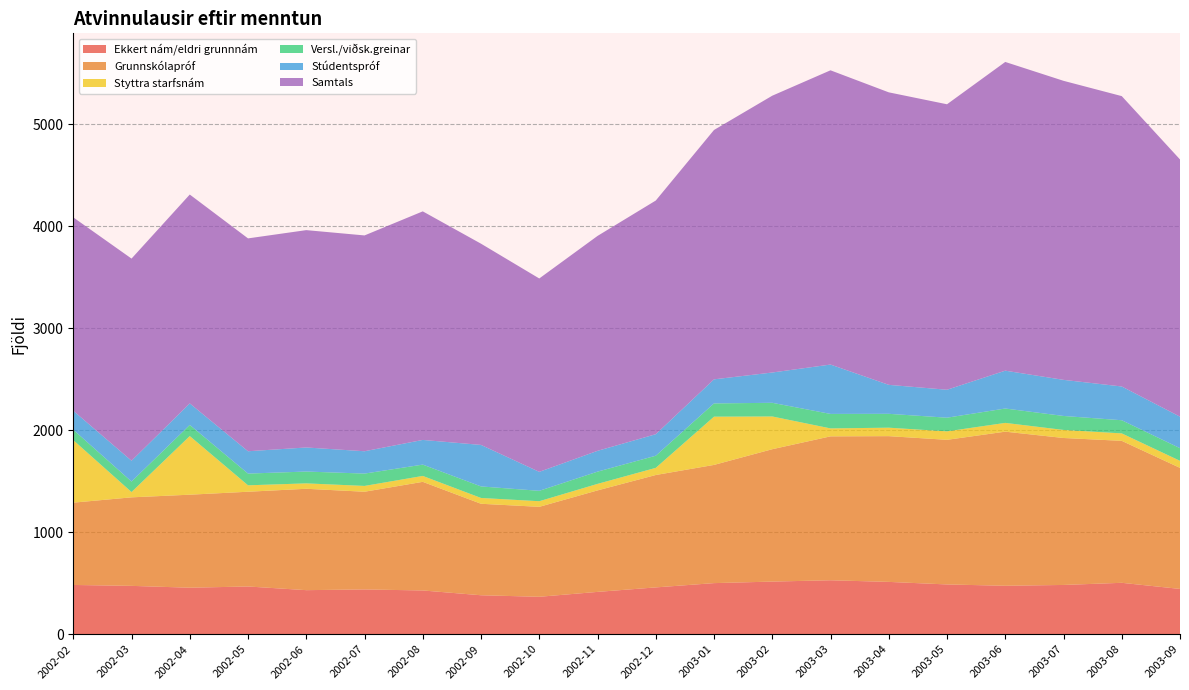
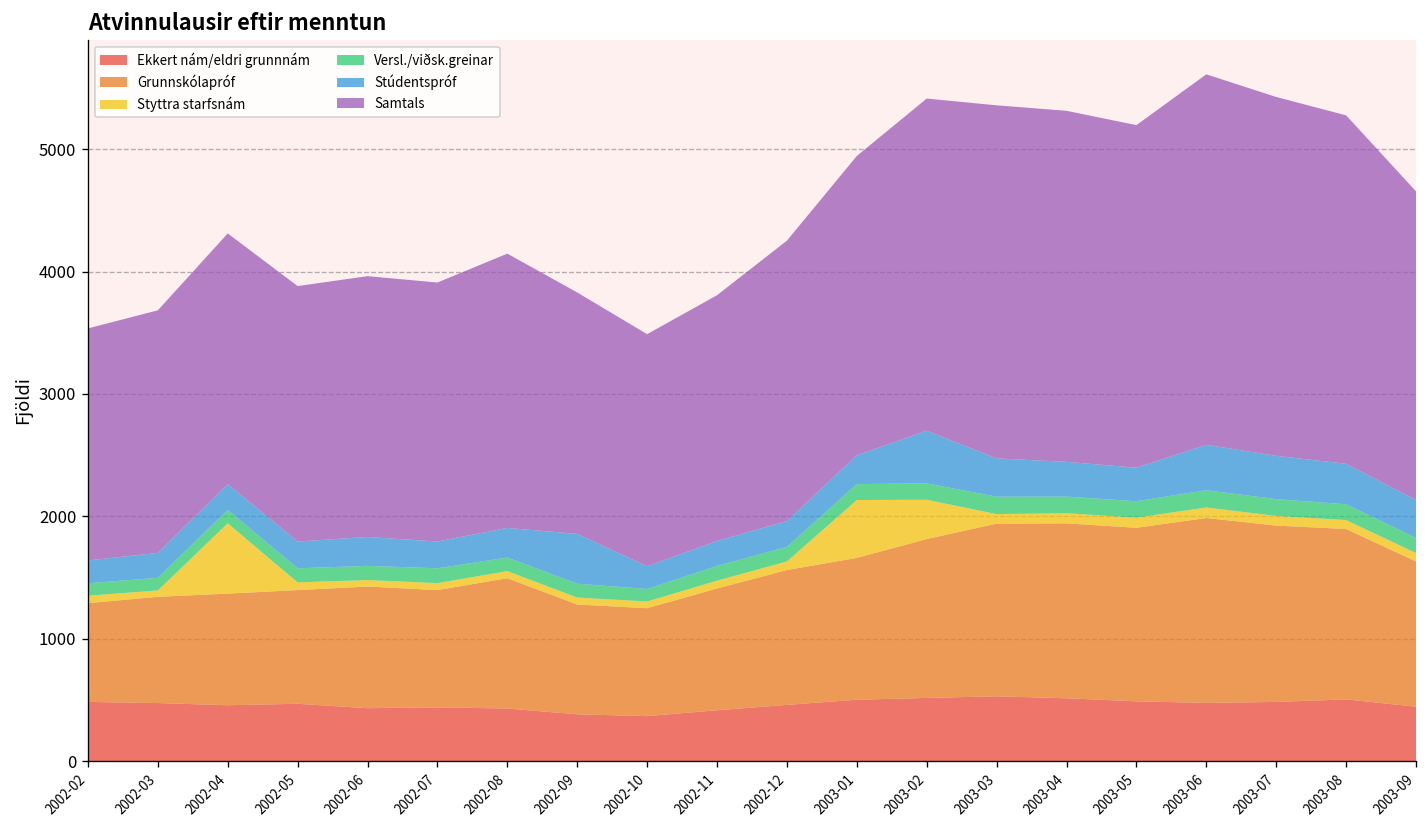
  {
    "Styttra starfsnám": {
-     "2002-02": 610,
+     "2002-02": 60,
      "2002-03": 50,
      "2002-04": 580,
      "2002-05": 60,
      "2002-06": 50,
      "2002-07": 60,
      "2002-08": 60,
      "2002-09": 60,
      "2002-10": 60,
      "2002-11": 60,
      "2002-12": 70,
      "2003-01": 470,
      "2003-02": 320,
      "2003-03": 80,
      "2003-04": 80,
      "2003-05": 80,
      "2003-06": 90,
      "2003-07": 80,
      "2003-08": 70,
      "2003-09": 70
    },
    "Versl./viðsk.greinar": {
      "2002-02": 100,
      "2002-03": 100,
      "2002-04": 110,
      "2002-05": 120,
      "2002-06": 120,
      "2002-07": 120,
      "2002-08": 110,
      "2002-09": 110,
      "2002-10": 100,
      "2002-11": 120,
      "2002-12": 120,
      "2003-01": 130,
      "2003-02": 130,
      "2003-03": 140,
      "2003-04": 140,
      "2003-05": 130,
      "2003-06": 140,
      "2003-07": 140,
      "2003-08": 130,
      "2003-09": 120
    },
    "Stúdentspróf": {
      "2002-02": 190,
      "2002-03": 200,
      "2002-04": 210,
      "2002-05": 220,
      "2002-06": 240,
      "2002-07": 220,
      "2002-08": 240,
      "2002-09": 410,
      "2002-10": 190,
      "2002-11": 200,
      "2002-12": 210,
      "2003-01": 240,
-     "2003-02": 300,
-     "2003-03": 480,
+     "2003-02": 430,
+     "2003-03": 310,
      "2003-04": 280,
      "2003-05": 270,
      "2003-06": 370,
      "2003-07": 350,
      "2003-08": 330,
      "2003-09": 310
    },
    "Samtals": {
      "2002-02": 1900,
      "2002-03": 1980,
      "2002-04": 2050,
      "2002-05": 2090,
      "2002-06": 2130,
      "2002-07": 2120,
      "2002-08": 2240,
      "2002-09": 1970,
      "2002-10": 1900,
-     "2002-11": 2110,
+     "2002-11": 2010,
      "2002-12": 2290,
      "2003-01": 2450,
      "2003-02": 2710,
      "2003-03": 2890,
      "2003-04": 2870,
      "2003-05": 2800,
      "2003-06": 3030,
      "2003-07": 2930,
      "2003-08": 2850,
      "2003-09": 2520
    }
  }
